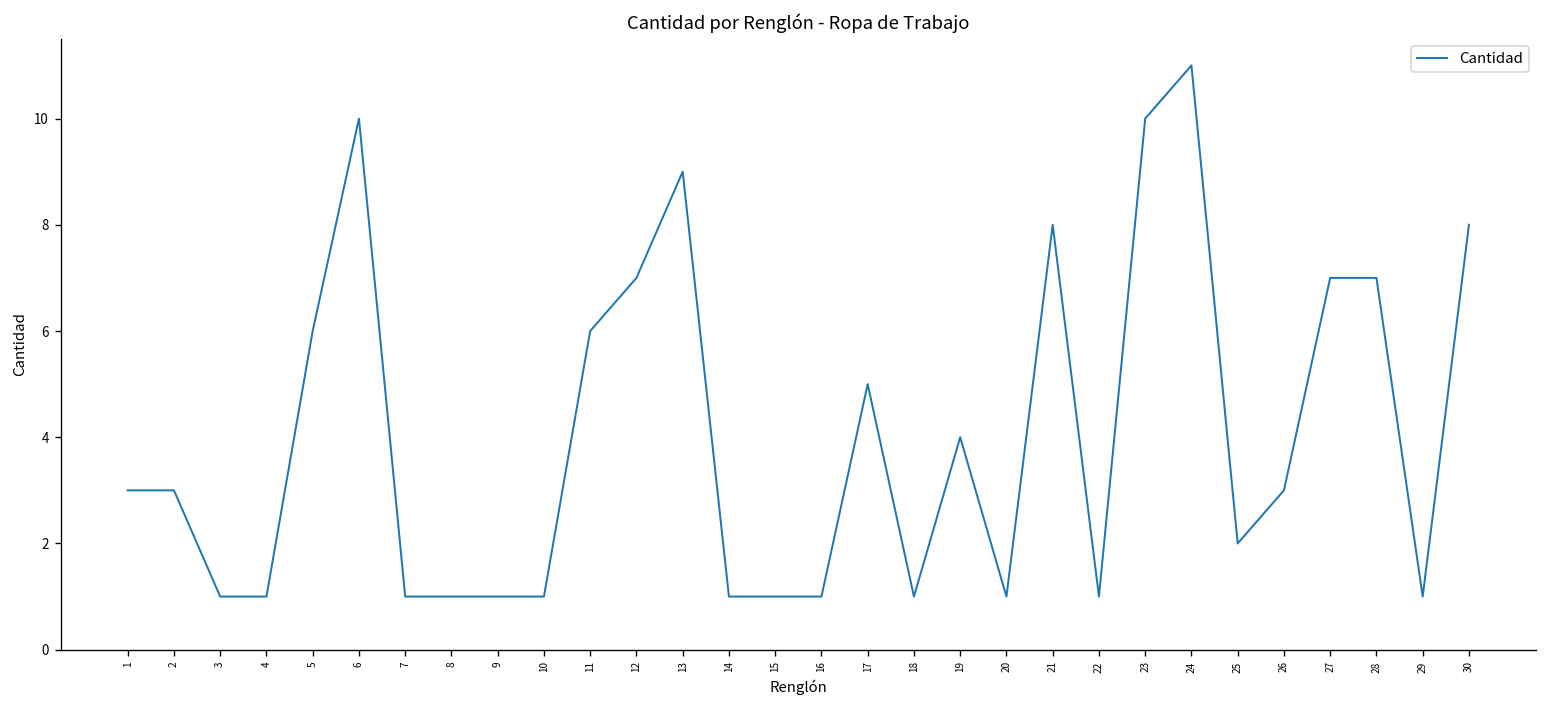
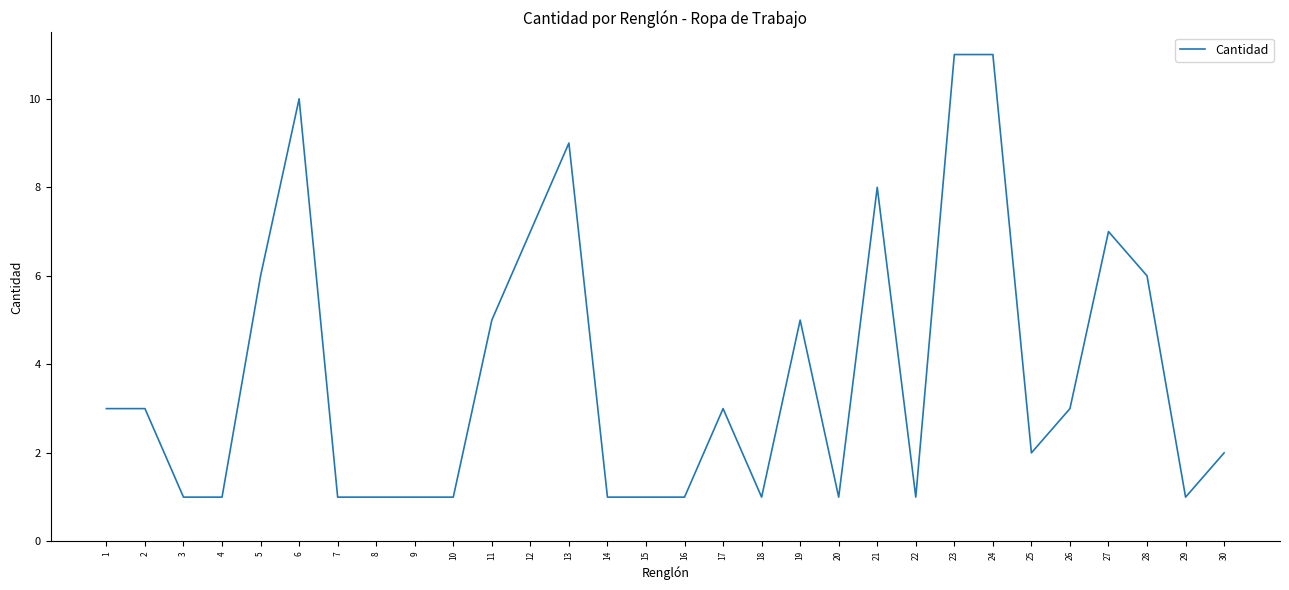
  {
    "1": 3,
    "2": 3,
    "3": 1,
    "4": 1,
    "5": 6,
    "6": 10,
    "7": 1,
    "8": 1,
    "9": 1,
    "10": 1,
-   "11": 6,
+   "11": 5,
    "12": 7,
    "13": 9,
    "14": 1,
    "15": 1,
    "16": 1,
-   "17": 5,
+   "17": 3,
    "18": 1,
-   "19": 4,
+   "19": 5,
    "20": 1,
    "21": 8,
    "22": 1,
-   "23": 10,
+   "23": 11,
    "24": 11,
    "25": 2,
    "26": 3,
    "27": 7,
-   "28": 7,
+   "28": 6,
    "29": 1,
-   "30": 8
+   "30": 2
  }
